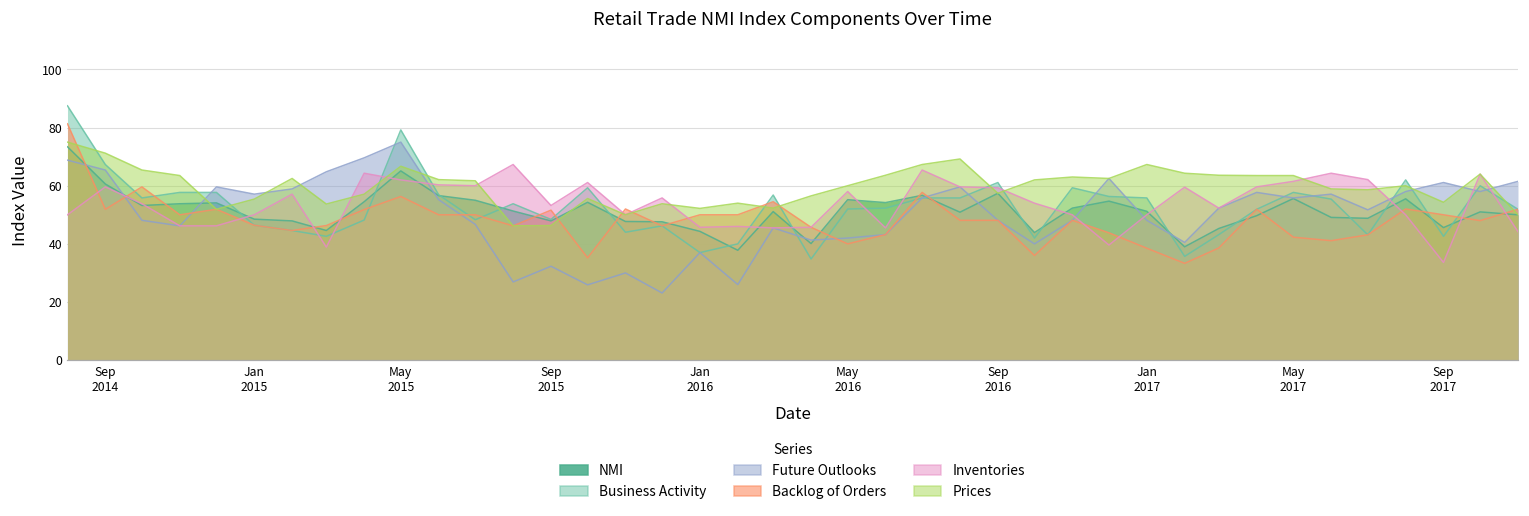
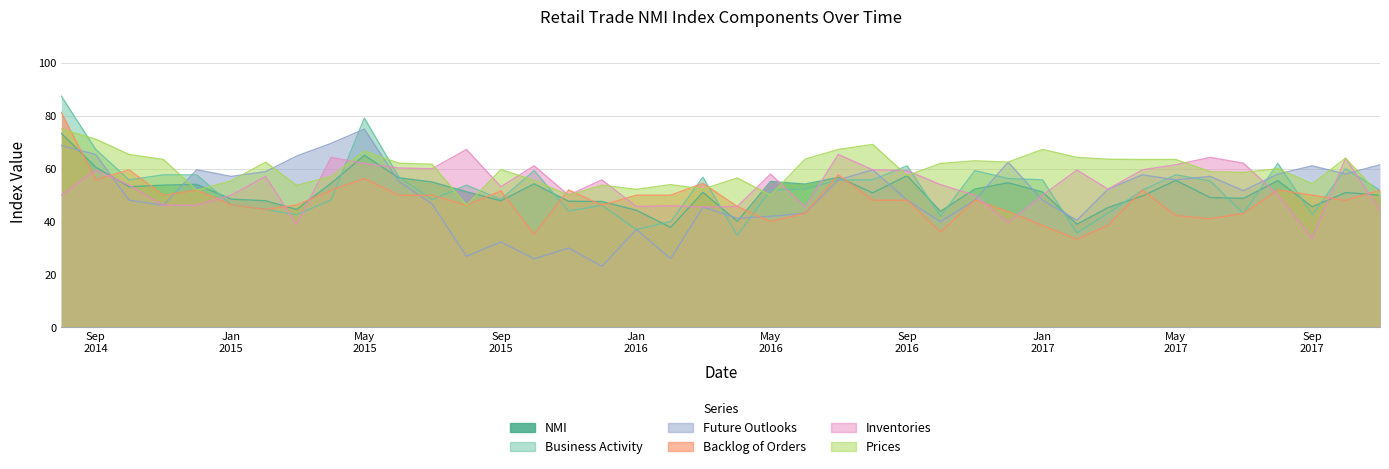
  {
    "Backlog of Orders": {
-     "Sep 2014": 52,
+     "Sep 2014": 56,
      "May 2015": 56,
      "Sep 2015": 52,
      "Jan 2016": 50,
      "May 2016": 40,
      "Jan 2017": 39,
      "May 2017": 42,
      "Sep 2017": 50
    },
    "Inventories": {
      "Sep 2014": 60,
      "Jan 2015": 50,
      "May 2015": 62,
      "Sep 2015": 53,
      "Jan 2016": 46,
      "May 2016": 58,
      "Sep 2016": 59,
      "Jan 2017": 50,
      "May 2017": 62,
      "Sep 2017": 34
    },
    "Prices": {
      "Sep 2014": 71,
      "Jan 2015": 55,
      "May 2015": 67,
-     "Sep 2015": 46,
+     "Sep 2015": 60,
      "Jan 2016": 52,
-     "May 2016": 60,
+     "May 2016": 50,
      "Jan 2017": 67,
      "May 2017": 64,
      "Sep 2017": 54
    }
  }
